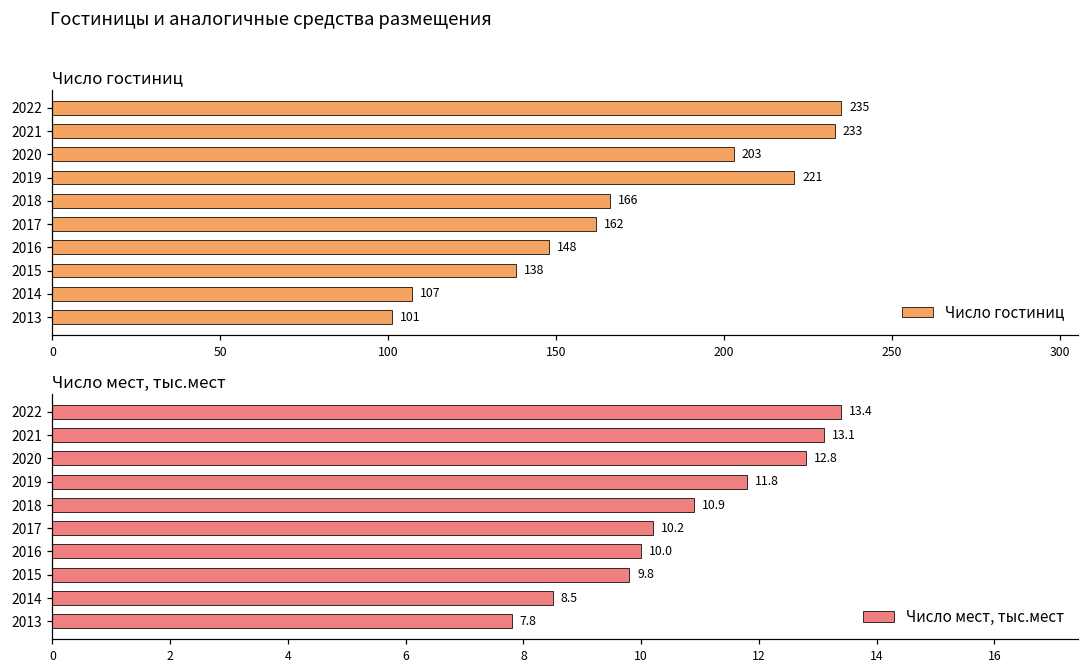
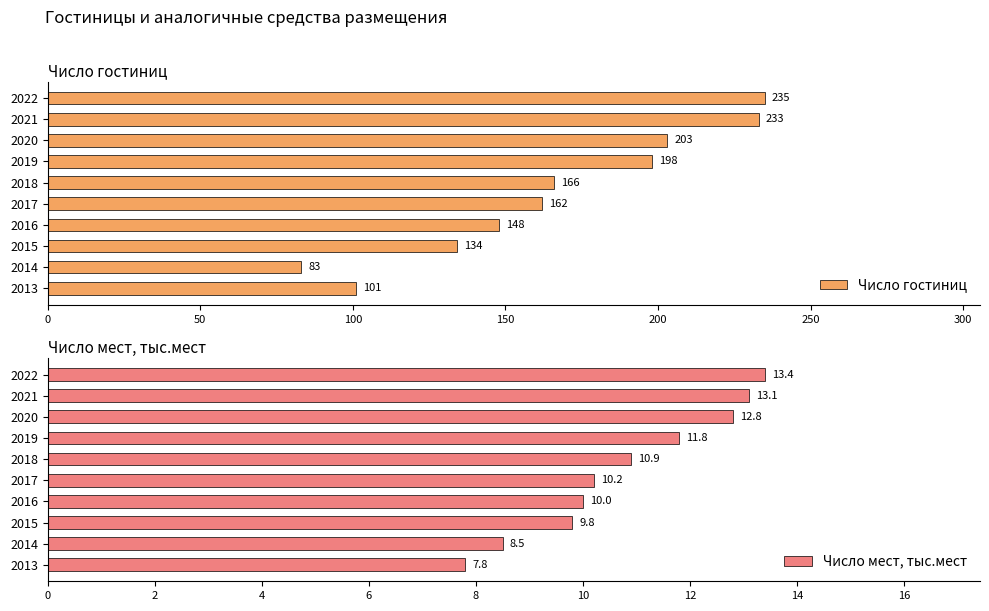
  {
    "Число гостиниц": {
      "2022": 235,
      "2021": 233,
      "2020": 203,
-     "2019": 221,
+     "2019": 198,
      "2018": 166,
      "2017": 162,
      "2016": 148,
-     "2015": 138,
-     "2014": 107,
+     "2015": 134,
+     "2014": 83,
      "2013": 101
    },
    "Число мест, тыс.мест": {
      "2022": 13.4,
      "2021": 13.1,
      "2020": 12.8,
      "2019": 11.8,
      "2018": 10.9,
      "2017": 10.2,
      "2016": 10.0,
      "2015": 9.8,
      "2014": 8.5,
      "2013": 7.8
    }
  }
